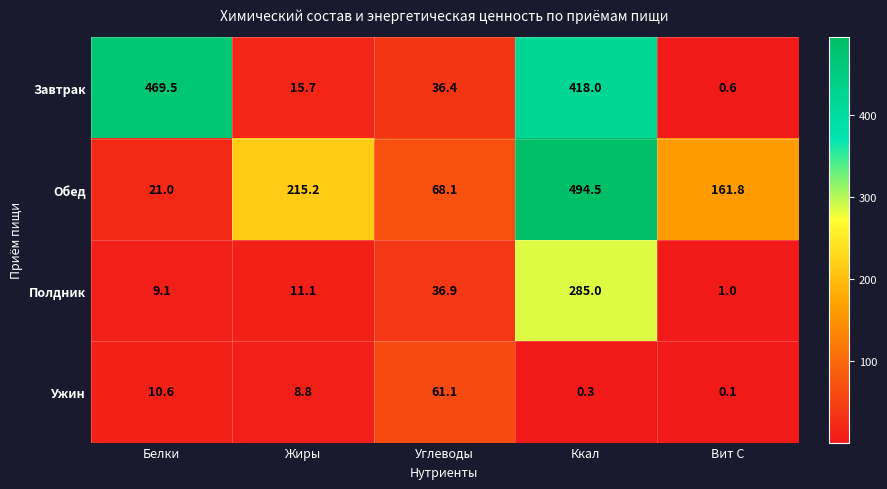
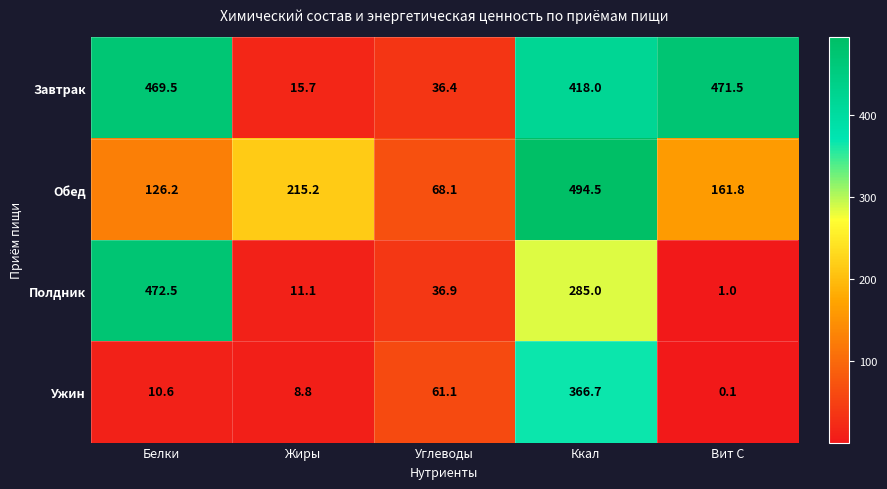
  {
    "Завтрак": {
      "Белки": 469.5,
      "Жиры": 15.7,
      "Углеводы": 36.4,
      "Ккал": 418.0,
-     "Вит С": 0.6
+     "Вит С": 471.5
    },
    "Обед": {
-     "Белки": 21.0,
+     "Белки": 126.2,
      "Жиры": 215.2,
      "Углеводы": 68.1,
      "Ккал": 494.5,
      "Вит С": 161.8
    },
    "Полдник": {
-     "Белки": 9.1,
+     "Белки": 472.5,
      "Жиры": 11.1,
      "Углеводы": 36.9,
      "Ккал": 285.0,
      "Вит С": 1.0
    },
    "Ужин": {
      "Белки": 10.6,
      "Жиры": 8.8,
      "Углеводы": 61.1,
-     "Ккал": 0.3,
+     "Ккал": 366.7,
      "Вит С": 0.1
    }
  }
